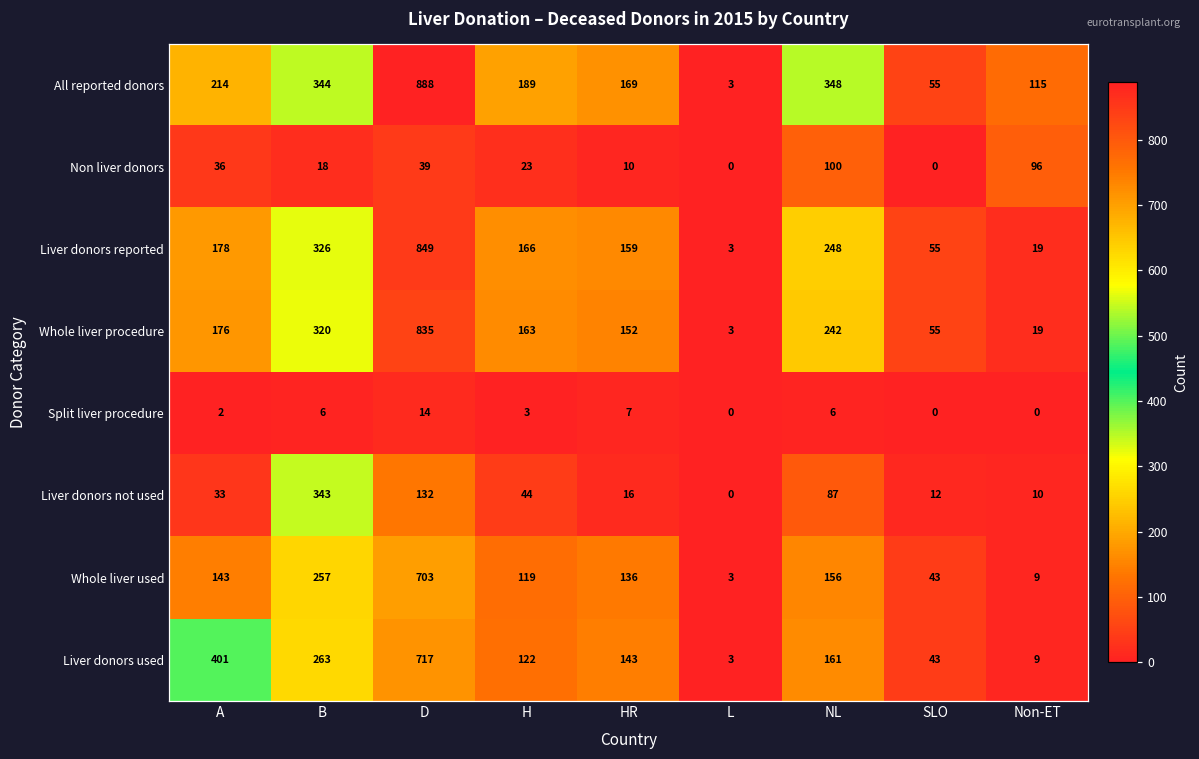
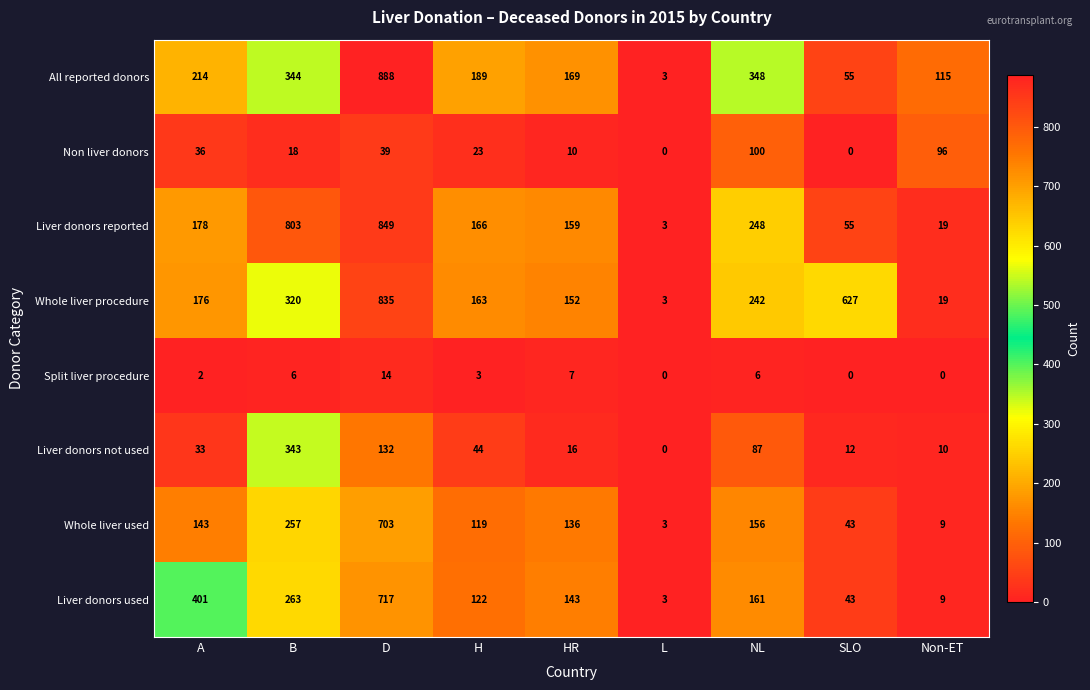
  {
    "All reported donors": {
      "A": 214,
      "B": 344,
      "D": 888,
      "H": 189,
      "HR": 169,
      "L": 3,
      "NL": 348,
      "SLO": 55,
      "Non-ET": 115
    },
    "Non liver donors": {
      "A": 36,
      "B": 18,
      "D": 39,
      "H": 23,
      "HR": 10,
      "L": 0,
      "NL": 100,
      "SLO": 0,
      "Non-ET": 96
    },
    "Liver donors reported": {
      "A": 178,
-     "B": 326,
+     "B": 803,
      "D": 849,
      "H": 166,
      "HR": 159,
      "L": 3,
      "NL": 248,
      "SLO": 55,
      "Non-ET": 19
    },
    "Whole liver procedure": {
      "A": 176,
      "B": 320,
      "D": 835,
      "H": 163,
      "HR": 152,
      "L": 3,
      "NL": 242,
-     "SLO": 55,
+     "SLO": 627,
      "Non-ET": 19
    },
    "Split liver procedure": {
      "A": 2,
      "B": 6,
      "D": 14,
      "H": 3,
      "HR": 7,
      "L": 0,
      "NL": 6,
      "SLO": 0,
      "Non-ET": 0
    },
    "Liver donors not used": {
      "A": 33,
      "B": 343,
      "D": 132,
      "H": 44,
      "HR": 16,
      "L": 0,
      "NL": 87,
      "SLO": 12,
      "Non-ET": 10
    },
    "Whole liver used": {
      "A": 143,
      "B": 257,
      "D": 703,
      "H": 119,
      "HR": 136,
      "L": 3,
      "NL": 156,
      "SLO": 43,
      "Non-ET": 9
    },
    "Liver donors used": {
      "A": 401,
      "B": 263,
      "D": 717,
      "H": 122,
      "HR": 143,
      "L": 3,
      "NL": 161,
      "SLO": 43,
      "Non-ET": 9
    }
  }
